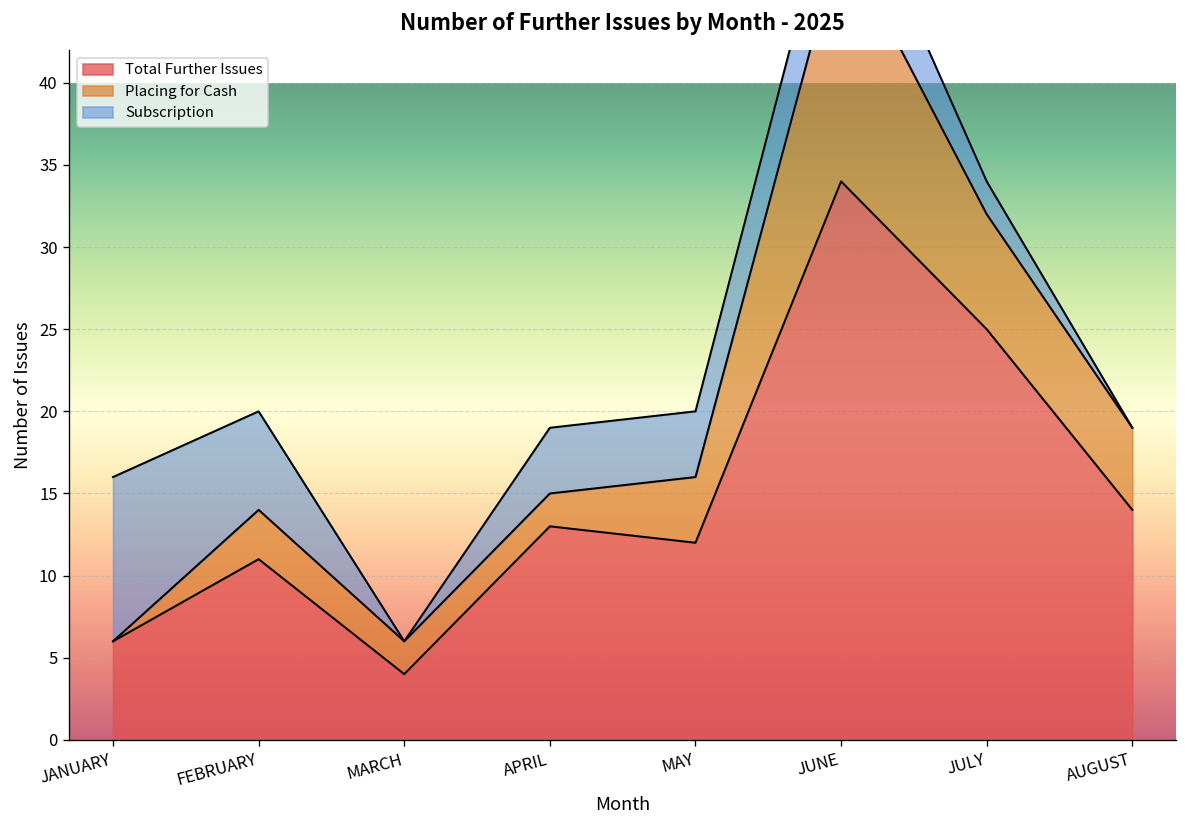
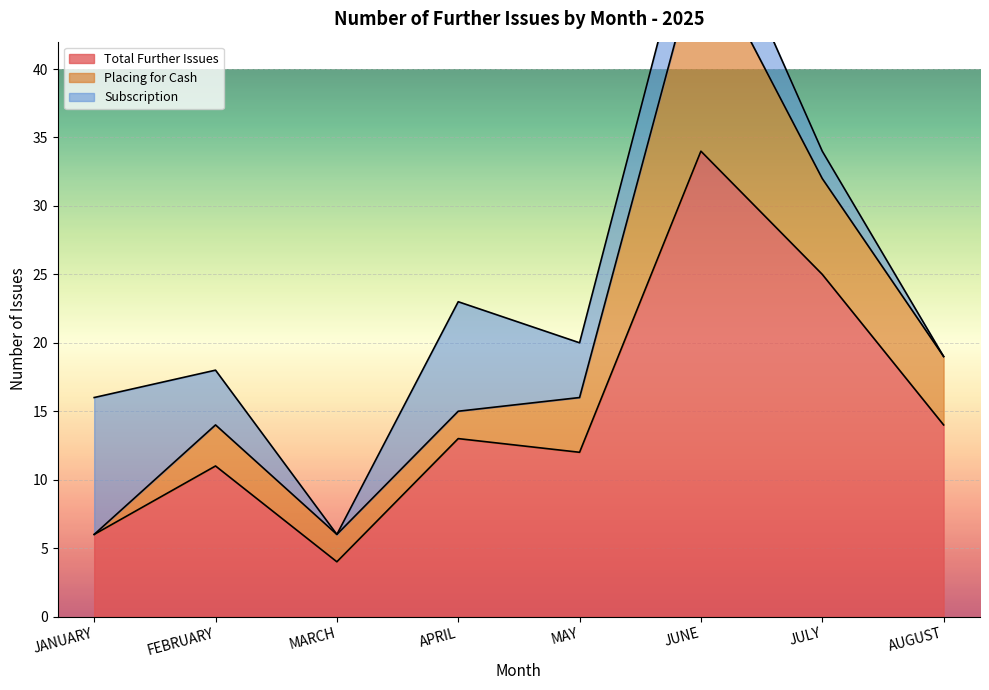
  {
    "Subscription": {
      "JANUARY": 10,
-     "FEBRUARY": 6,
-     "APRIL": 4,
+     "FEBRUARY": 4,
+     "APRIL": 8,
      "MAY": 4,
      "JULY": 2
    }
  }
